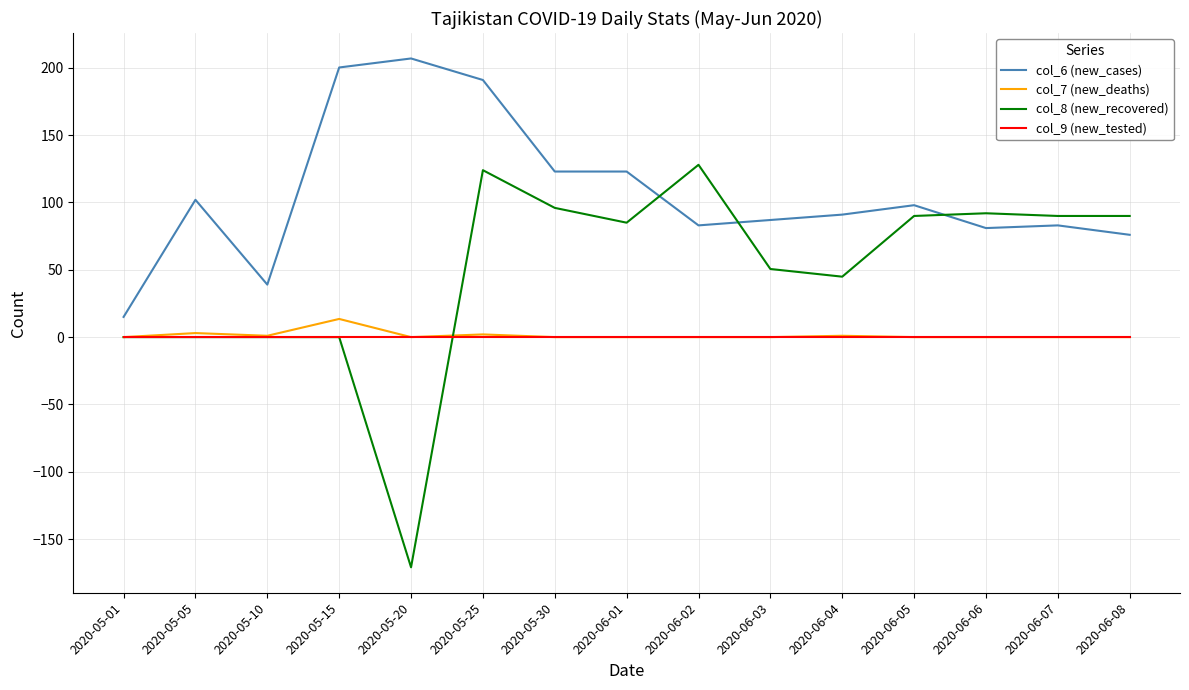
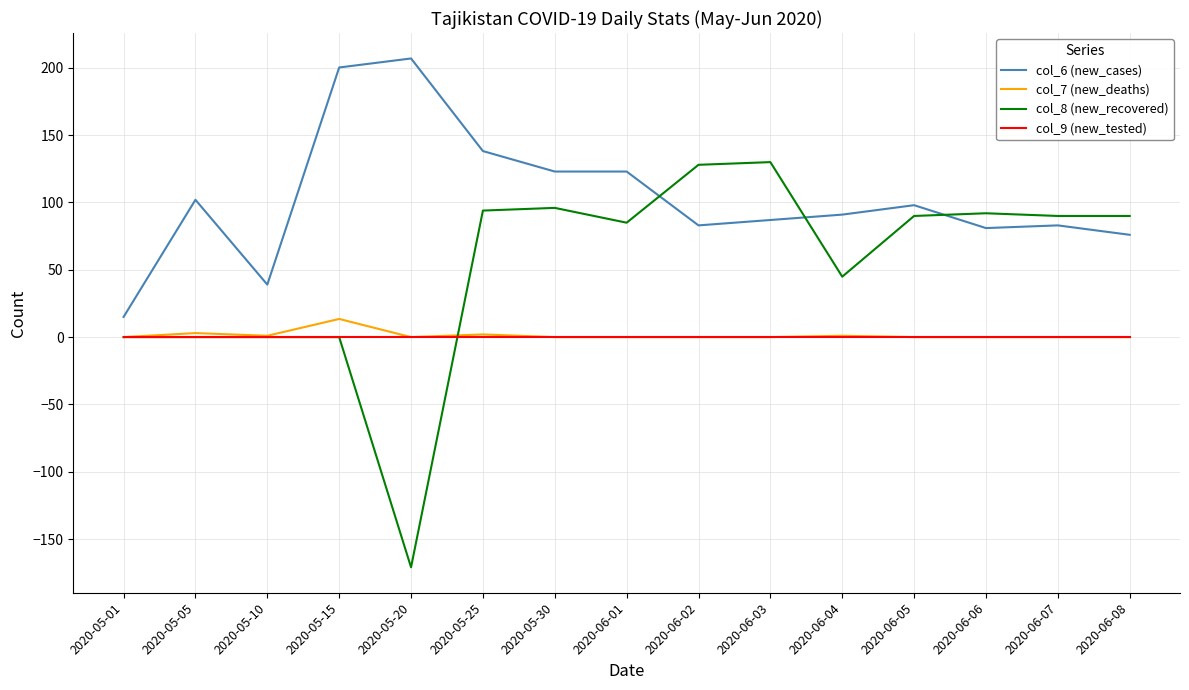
  {
    "col_6 (new_cases)": {
      "2020-05-01": 15,
      "2020-05-05": 102,
      "2020-05-10": 39,
      "2020-05-15": 200,
      "2020-05-20": 207,
-     "2020-05-25": 191,
+     "2020-05-25": 138,
      "2020-05-30": 123,
      "2020-06-01": 123,
      "2020-06-02": 83,
      "2020-06-03": 87,
      "2020-06-04": 91,
      "2020-06-05": 98,
      "2020-06-06": 81,
      "2020-06-07": 83,
      "2020-06-08": 76
    },
    "col_7 (new_deaths)": {
      "2020-05-05": 3,
      "2020-05-15": 14,
      "2020-05-25": 2
    },
    "col_8 (new_recovered)": {
      "2020-05-20": -171,
-     "2020-05-25": 124,
+     "2020-05-25": 94,
      "2020-05-30": 96,
      "2020-06-01": 85,
      "2020-06-02": 128,
-     "2020-06-03": 51,
+     "2020-06-03": 130,
      "2020-06-04": 45,
      "2020-06-05": 90,
      "2020-06-06": 92,
      "2020-06-07": 90,
      "2020-06-08": 90
    },
    "col_9 (new_tested)": {
      "2020-05-25": 0
    }
  }
